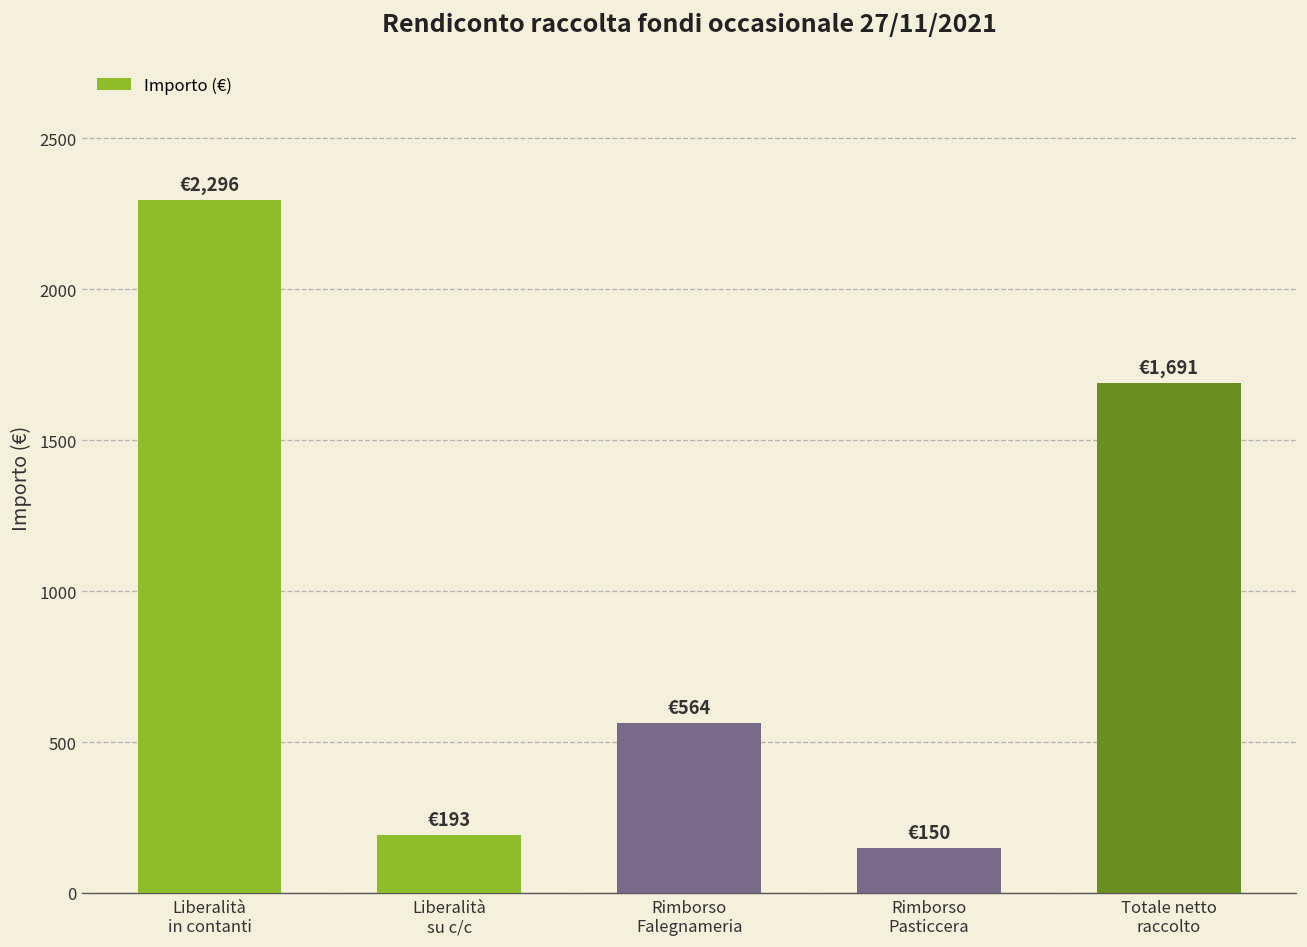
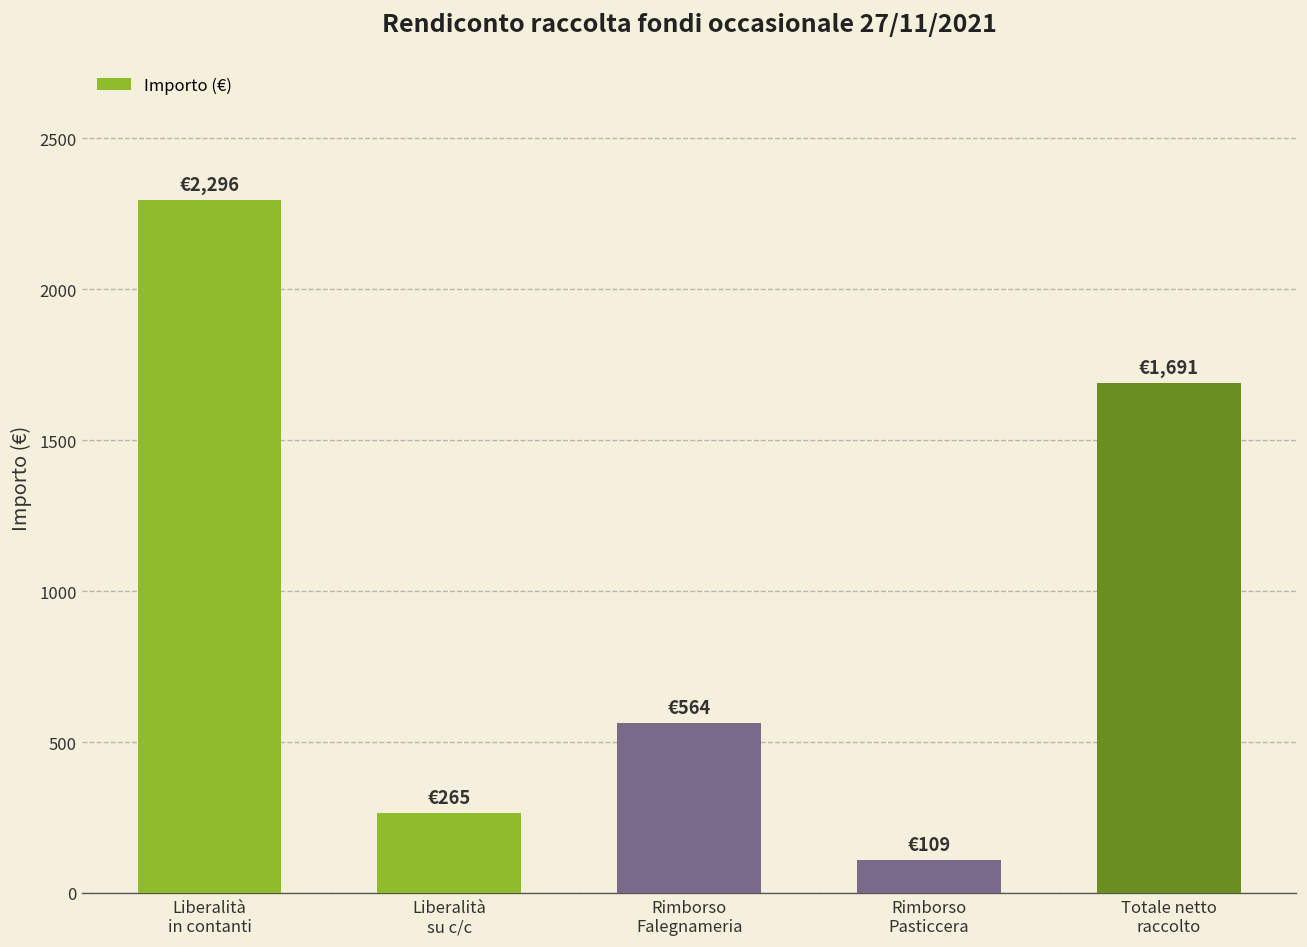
  {
    "Liberalità in contanti": "€2,296",
-   "Liberalità su c/c": "€193",
+   "Liberalità su c/c": "€265",
    "Rimborso Falegnameria": "€564",
-   "Rimborso Pasticcera": "€150",
+   "Rimborso Pasticcera": "€109",
    "Totale netto raccolto": "€1,691"
  }
